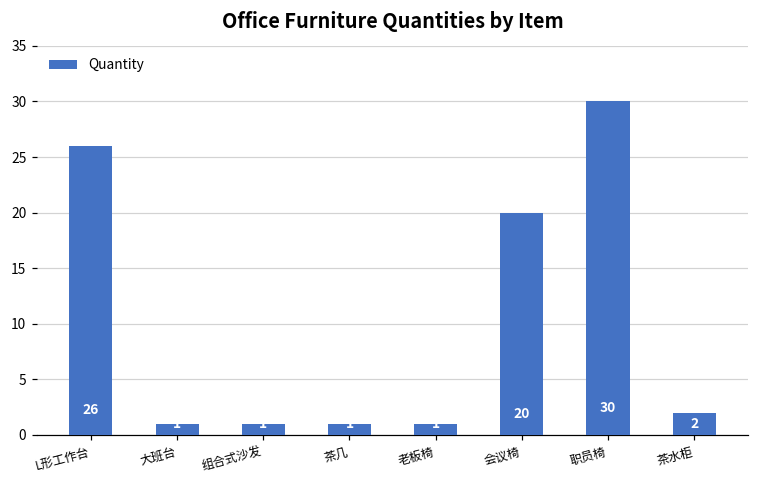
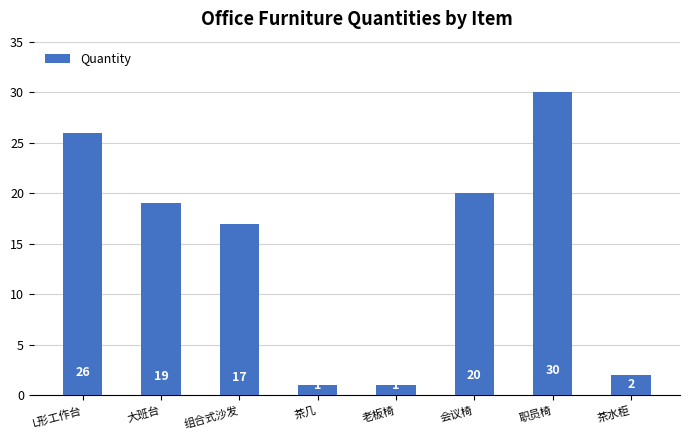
  {
-   "大班台": 1,
-   "组合式沙发": 1,
+   "大班台": 19,
+   "组合式沙发": 17,
    "茶几": 1,
    "老板椅": 1
  }
